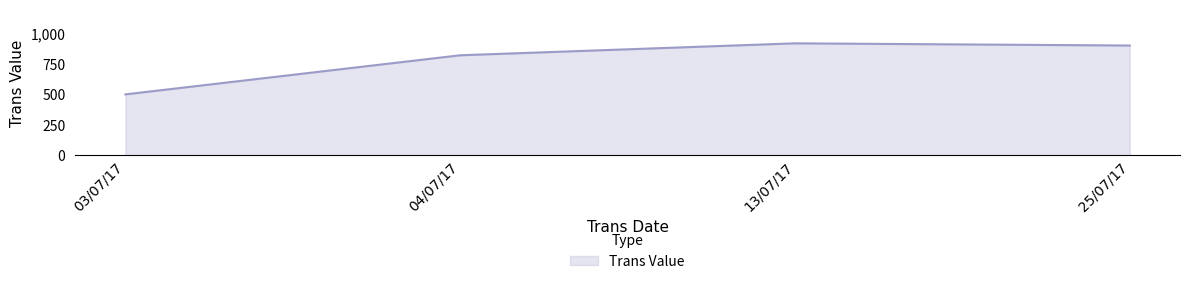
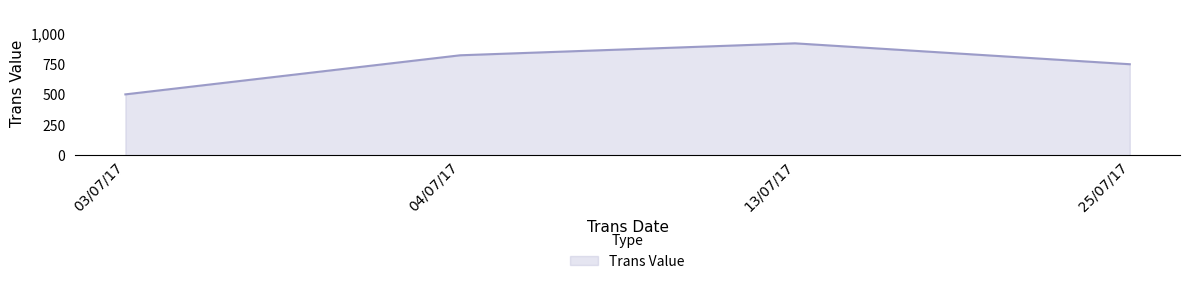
  {
    "03/07/17": 500,
    "04/07/17": 820,
    "13/07/17": 920,
-   "25/07/17": 900
+   "25/07/17": 750
  }
